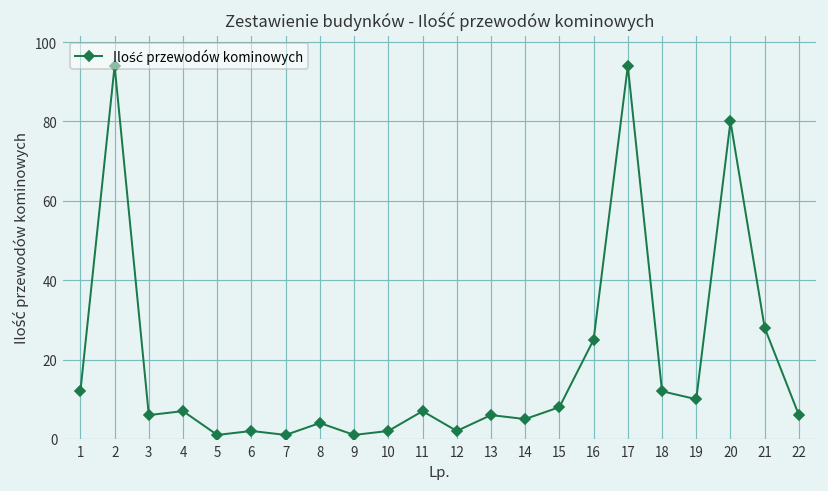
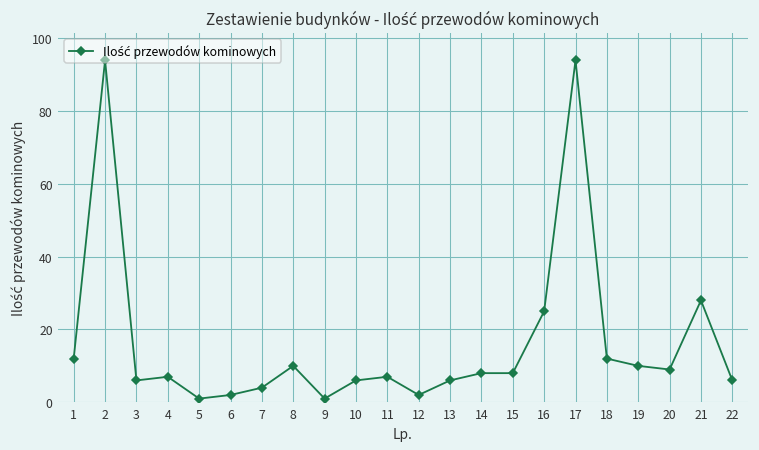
  {
    "1": 12,
    "3": 6,
    "4": 7,
    "5": 1,
    "6": 2,
-   "7": 1,
-   "8": 4,
+   "7": 4,
+   "8": 10,
    "9": 1,
-   "10": 2,
+   "10": 6,
    "11": 7,
    "12": 2,
    "13": 6,
-   "14": 5,
+   "14": 8,
    "15": 8,
    "16": 25,
    "17": 94,
    "18": 12,
    "19": 10,
-   "20": 80,
+   "20": 9,
    "21": 28,
    "22": 6
  }
